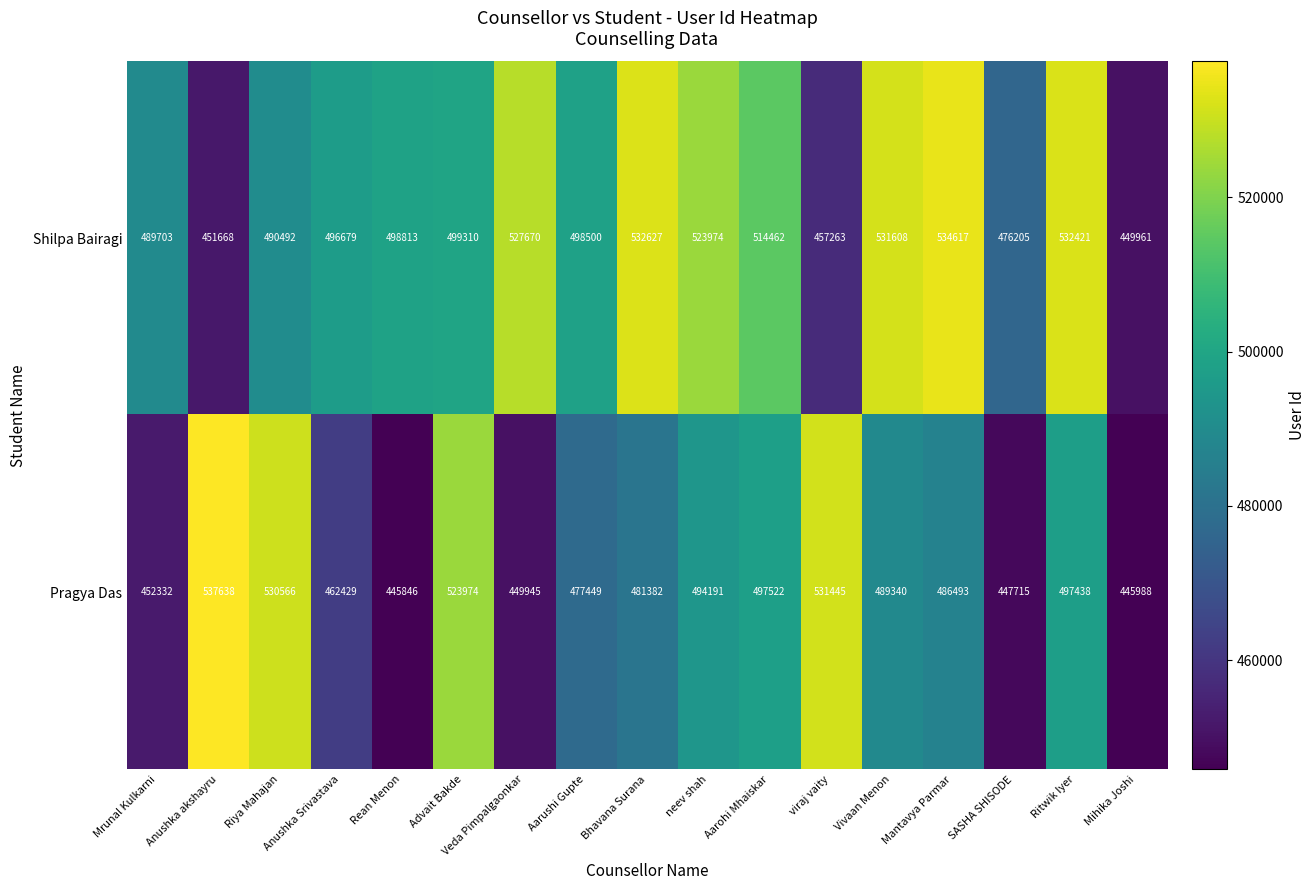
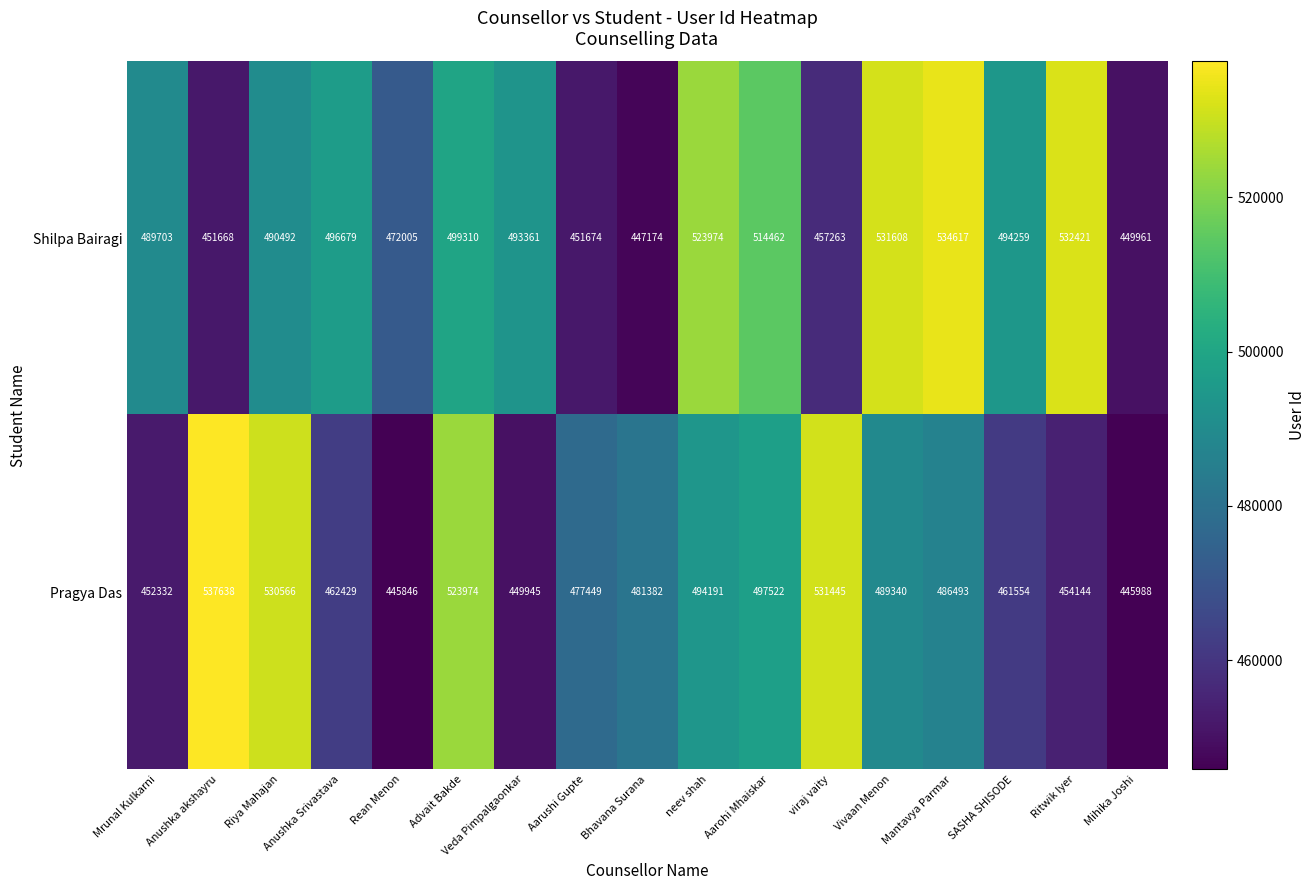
  {
    "Shilpa Bairagi": {
      "Mrunal Kulkarni": 489703,
      "Anushka akshayru": 451668,
      "Riya Mahajan": 490492,
      "Anushka Srivastava": 496679,
-     "Rean Menon": 498813,
+     "Rean Menon": 472005,
      "Advait Bakde": 499310,
-     "Veda Pimpalgaonkar": 527670,
-     "Aarushi Gupte": 498500,
-     "Bhavana Surana": 532627,
+     "Veda Pimpalgaonkar": 493361,
+     "Aarushi Gupte": 451674,
+     "Bhavana Surana": 447174,
      "neev shah": 523974,
      "Aarohi Mhaiskar": 514462,
      "viraj vaity": 457263,
      "Vivaan Menon": 531608,
      "Mantavya Parmar": 534617,
-     "SASHA SHISODE": 476205,
+     "SASHA SHISODE": 494259,
      "Ritwik Iyer": 532421,
      "Mihika Joshi": 449961
    },
    "Pragya Das": {
      "Mrunal Kulkarni": 452332,
      "Anushka akshayru": 537638,
      "Riya Mahajan": 530566,
      "Anushka Srivastava": 462429,
      "Rean Menon": 445846,
      "Advait Bakde": 523974,
      "Veda Pimpalgaonkar": 449945,
      "Aarushi Gupte": 477449,
      "Bhavana Surana": 481382,
      "neev shah": 494191,
      "Aarohi Mhaiskar": 497522,
      "viraj vaity": 531445,
      "Vivaan Menon": 489340,
      "Mantavya Parmar": 486493,
-     "SASHA SHISODE": 447715,
-     "Ritwik Iyer": 497438,
+     "SASHA SHISODE": 461554,
+     "Ritwik Iyer": 454144,
      "Mihika Joshi": 445988
    }
  }
